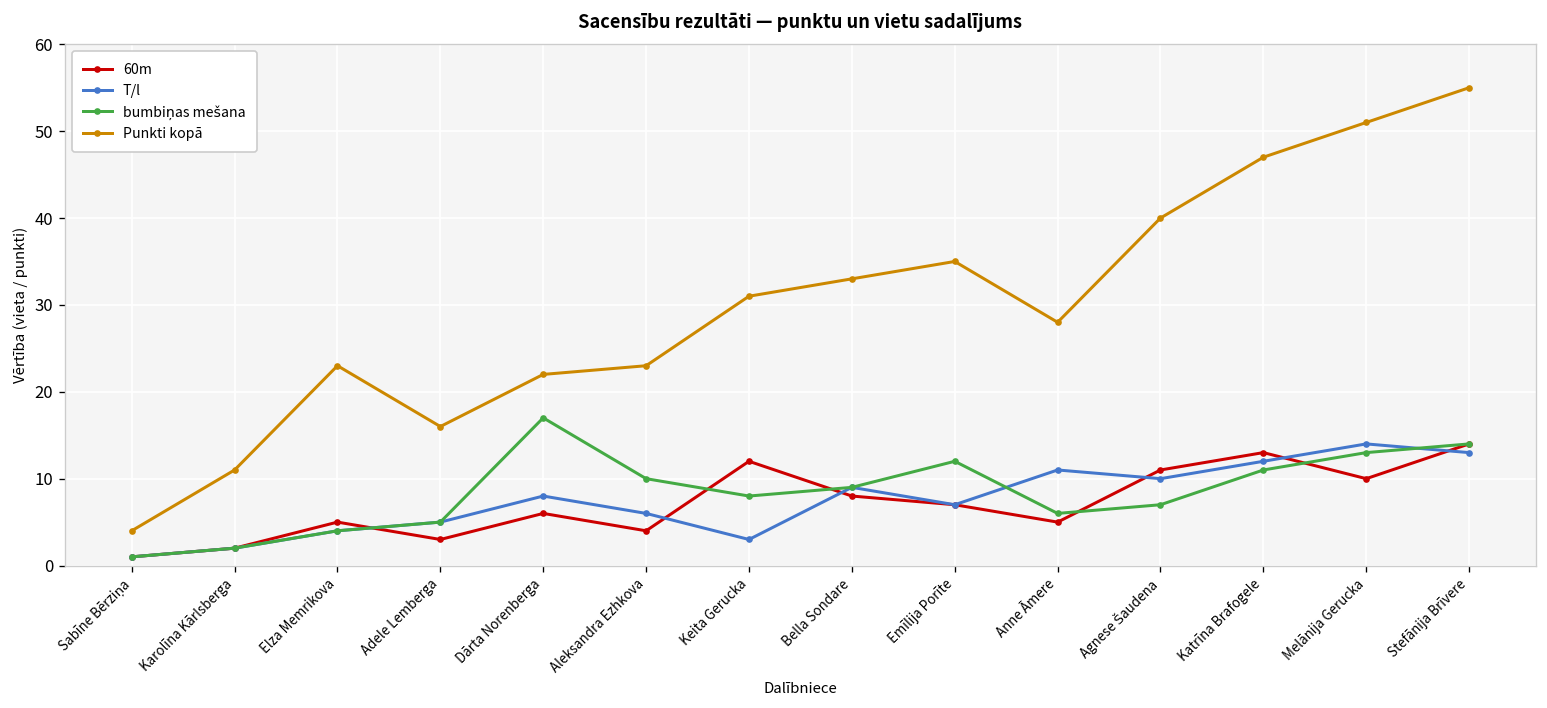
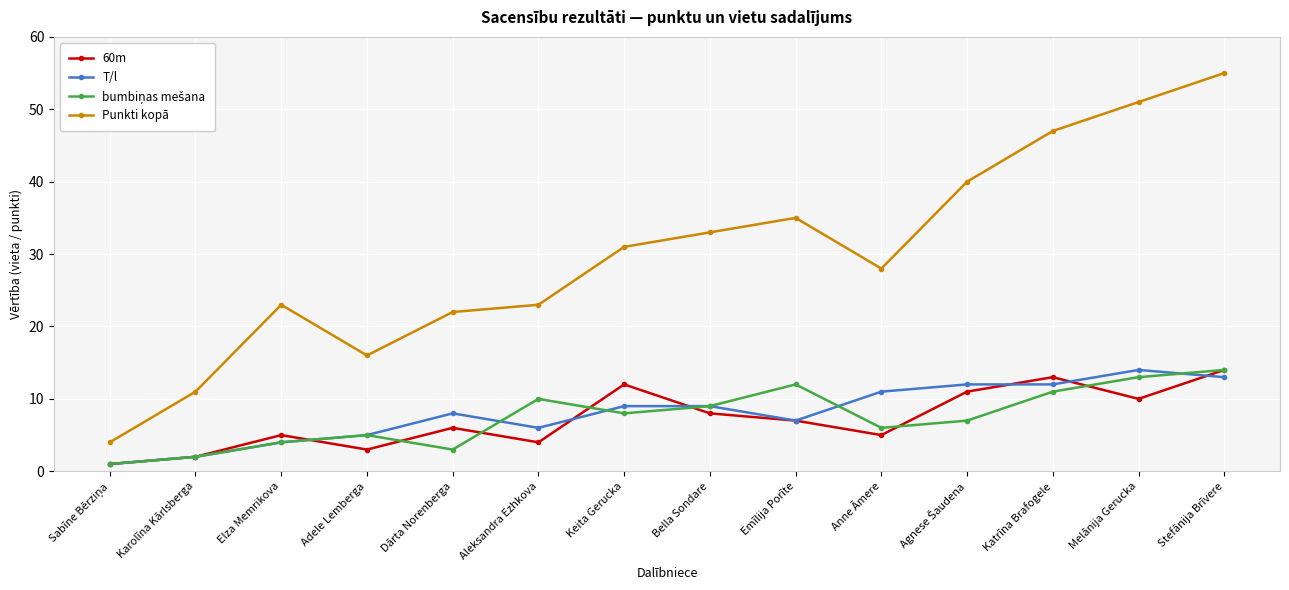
  {
    "60m": {
      "Elza Memrikova": 5,
      "Adele Lemberga": 3,
      "Dārta Norenberga": 6,
      "Aleksandra Ezhkova": 4,
      "Keita Gerucka": 12,
      "Bella Sondare": 8,
      "Anne Āmere": 5,
      "Agnese Šaudena": 11,
      "Katrīna Brafogele": 13,
      "Melānija Gerucka": 10
    },
    "T/l": {
      "Dārta Norenberga": 8,
      "Aleksandra Ezhkova": 6,
-     "Keita Gerucka": 3,
+     "Keita Gerucka": 9,
      "Anne Āmere": 11,
-     "Agnese Šaudena": 10,
+     "Agnese Šaudena": 12,
      "Katrīna Brafogele": 12,
      "Melānija Gerucka": 14,
      "Stefānija Brīvere": 13
    },
    "bumbiņas mešana": {
-     "Dārta Norenberga": 17,
+     "Dārta Norenberga": 3,
      "Aleksandra Ezhkova": 10,
      "Keita Gerucka": 8,
      "Emīlija Porīte": 12,
      "Anne Āmere": 6,
      "Agnese Šaudena": 7,
      "Katrīna Brafogele": 11,
      "Melānija Gerucka": 13
    },
    "Punkti kopā": {
      "Sabīne Bērziņa": 4,
      "Karolīna Kārlsberga": 11,
      "Elza Memrikova": 23,
      "Adele Lemberga": 16,
      "Dārta Norenberga": 22,
      "Aleksandra Ezhkova": 23,
      "Keita Gerucka": 31,
      "Bella Sondare": 33,
      "Emīlija Porīte": 35,
      "Anne Āmere": 28,
      "Agnese Šaudena": 40,
      "Katrīna Brafogele": 47,
      "Melānija Gerucka": 51,
      "Stefānija Brīvere": 55
    }
  }
